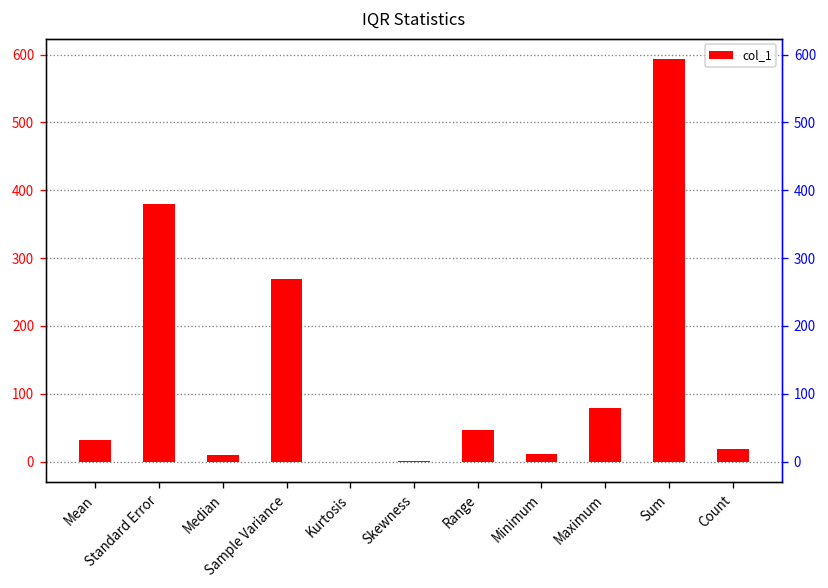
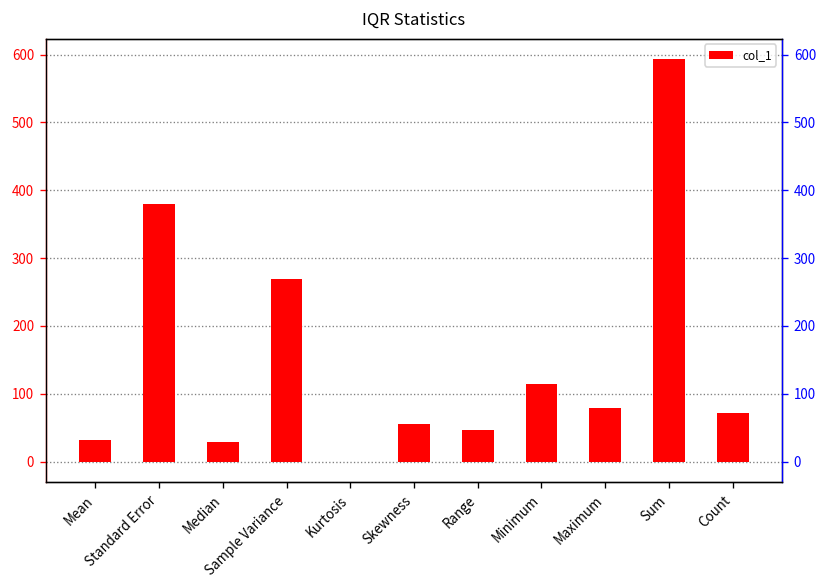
  {
    "Mean": 30,
    "Standard Error": 380,
-   "Median": 10,
+   "Median": 30,
    "Sample Variance": 270,
-   "Skewness": 0,
+   "Skewness": 60,
    "Range": 50,
-   "Minimum": 10,
+   "Minimum": 110,
    "Maximum": 80,
    "Sum": 590,
-   "Count": 20
+   "Count": 70
  }
